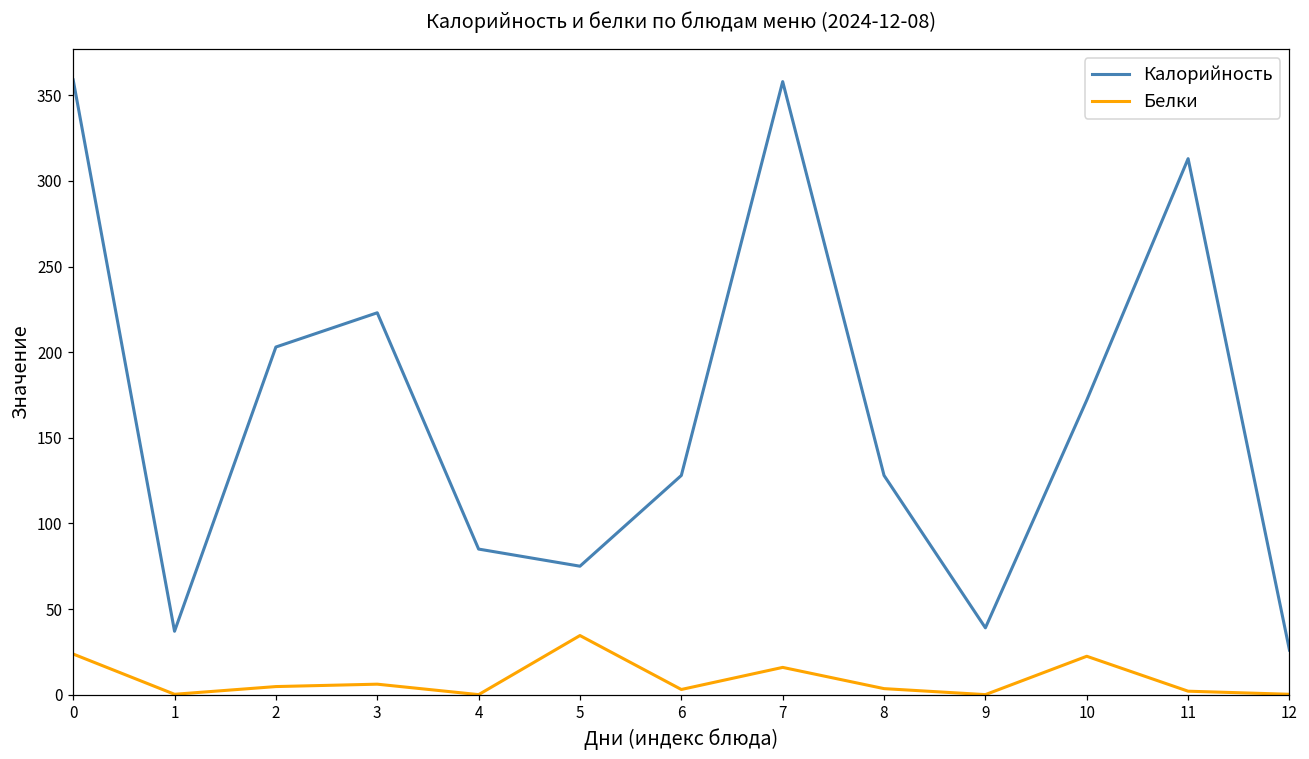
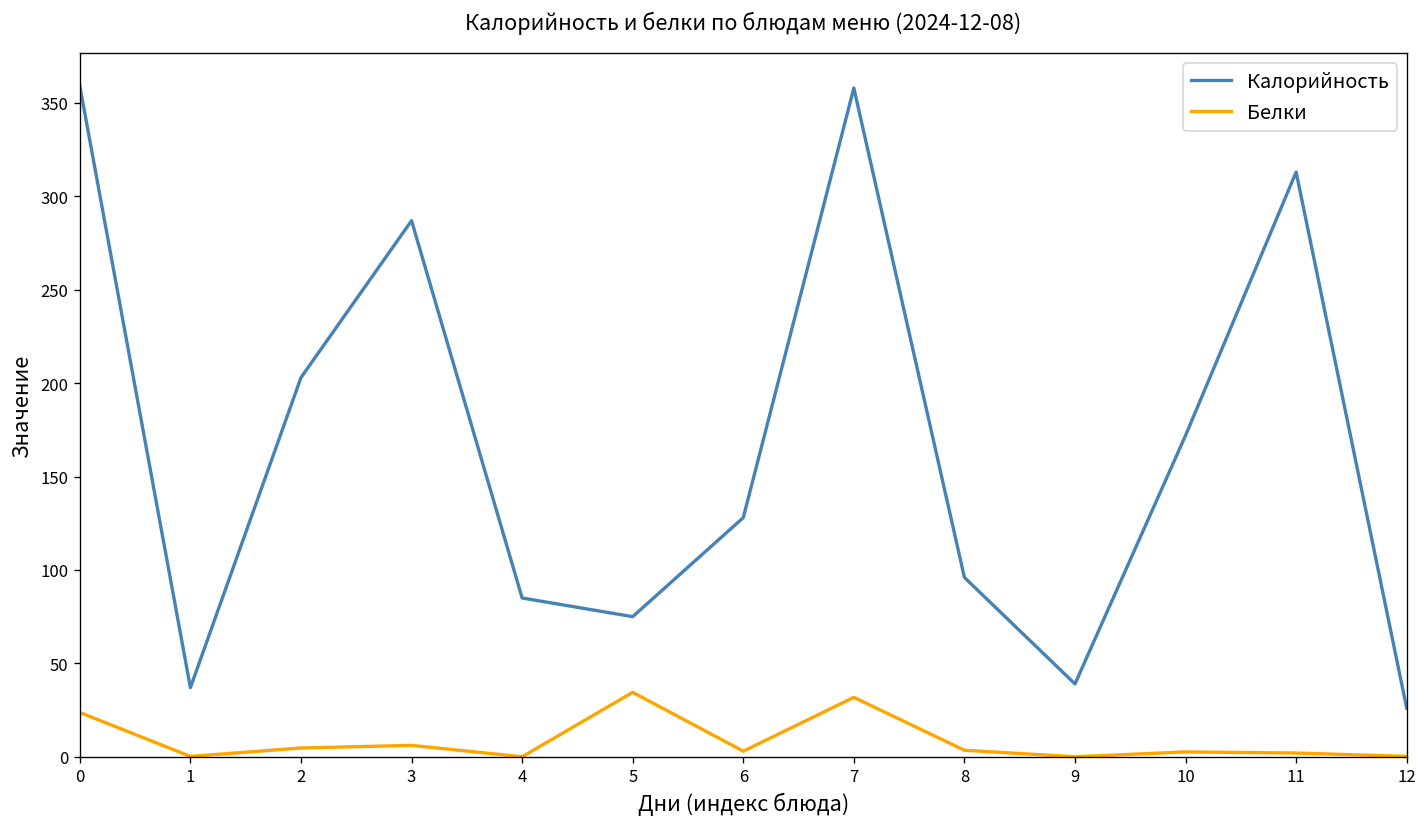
  {
    "Калорийность": {
      "0": 359,
      "1": 37,
      "2": 203,
-     "3": 223,
+     "3": 287,
      "4": 85,
      "5": 75,
      "6": 128,
      "7": 358,
-     "8": 128,
+     "8": 96,
      "9": 39,
      "10": 172,
      "11": 313,
      "12": 26
    },
    "Белки": {
      "0": 24,
      "1": 0,
      "2": 5,
      "3": 6,
      "4": 0,
      "5": 35,
      "6": 3,
-     "7": 16,
+     "7": 32,
      "8": 4,
      "9": 0,
-     "10": 22,
+     "10": 3,
      "11": 2,
      "12": 0
    }
  }
